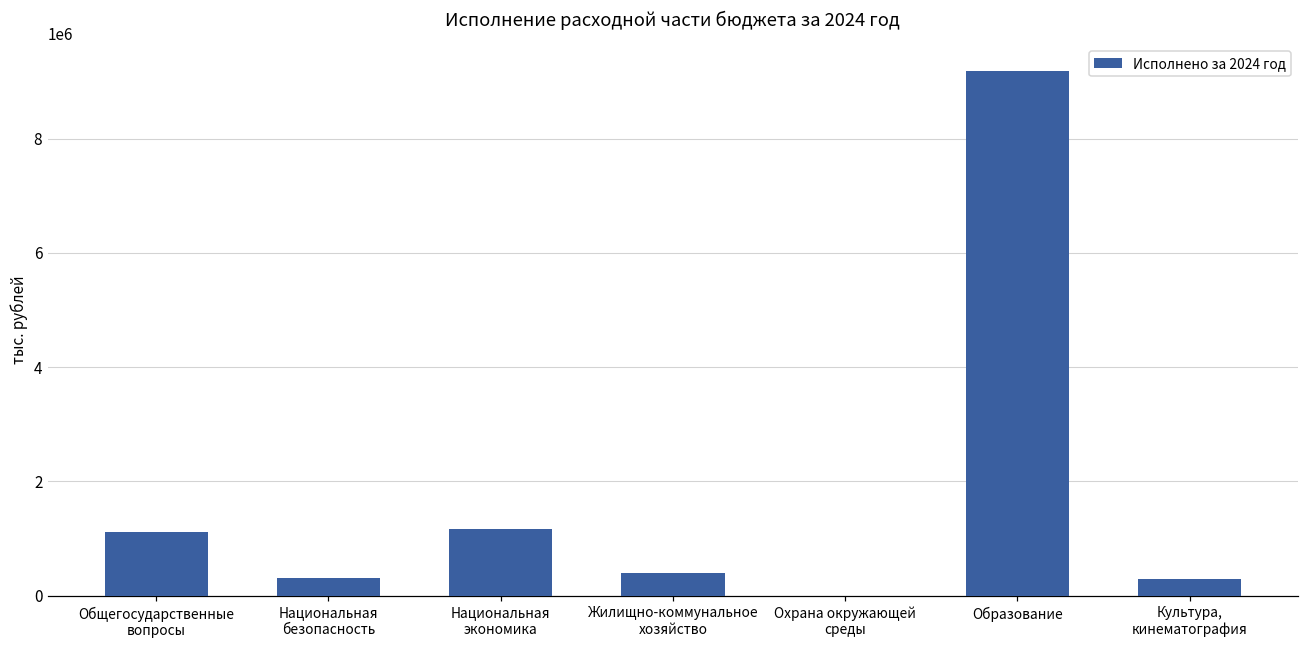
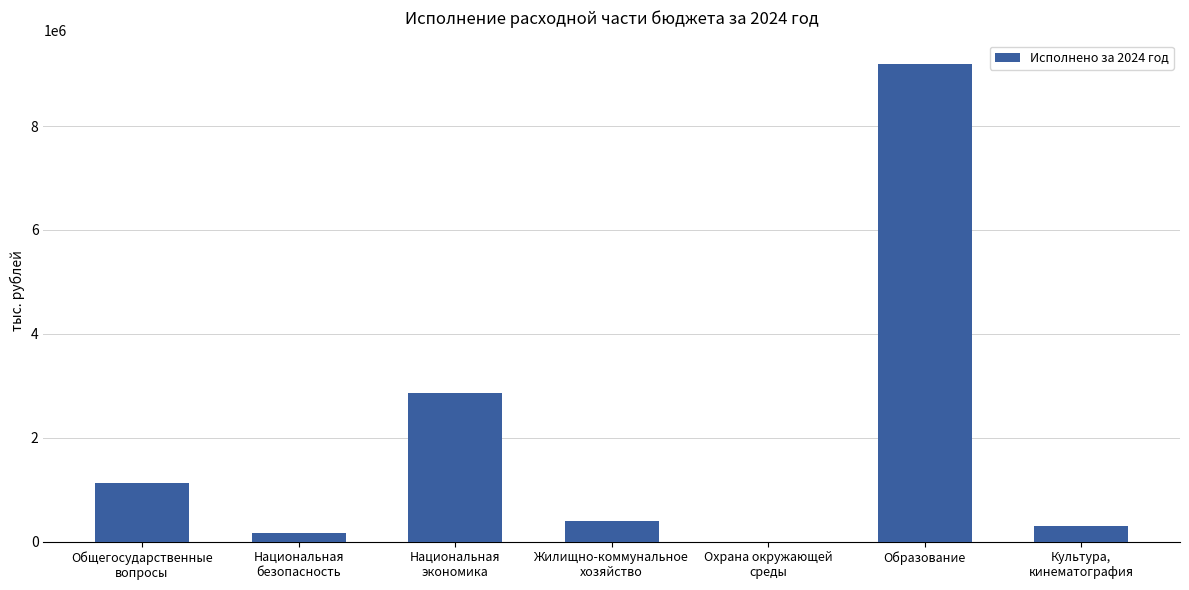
  {
    "Общегосударственные вопросы": 1100000,
-   "Национальная безопасность": 300000,
-   "Национальная экономика": 1200000,
+   "Национальная безопасность": 200000,
+   "Национальная экономика": 2900000,
    "Жилищно-коммунальное хозяйство": 400000,
    "Образование": 9200000,
    "Культура, кинематография": 300000
  }
